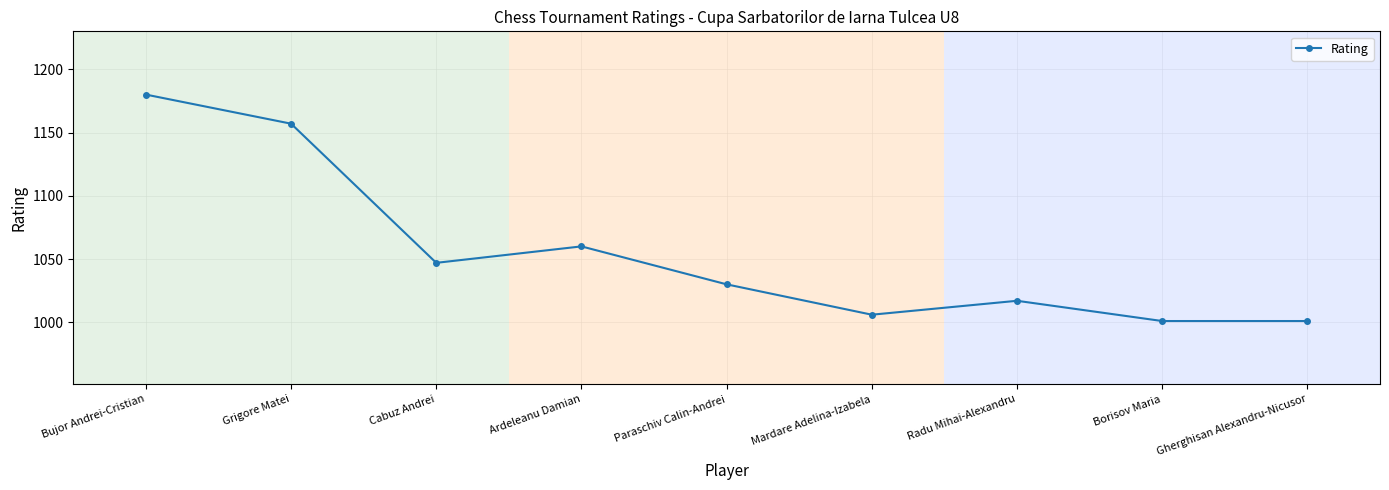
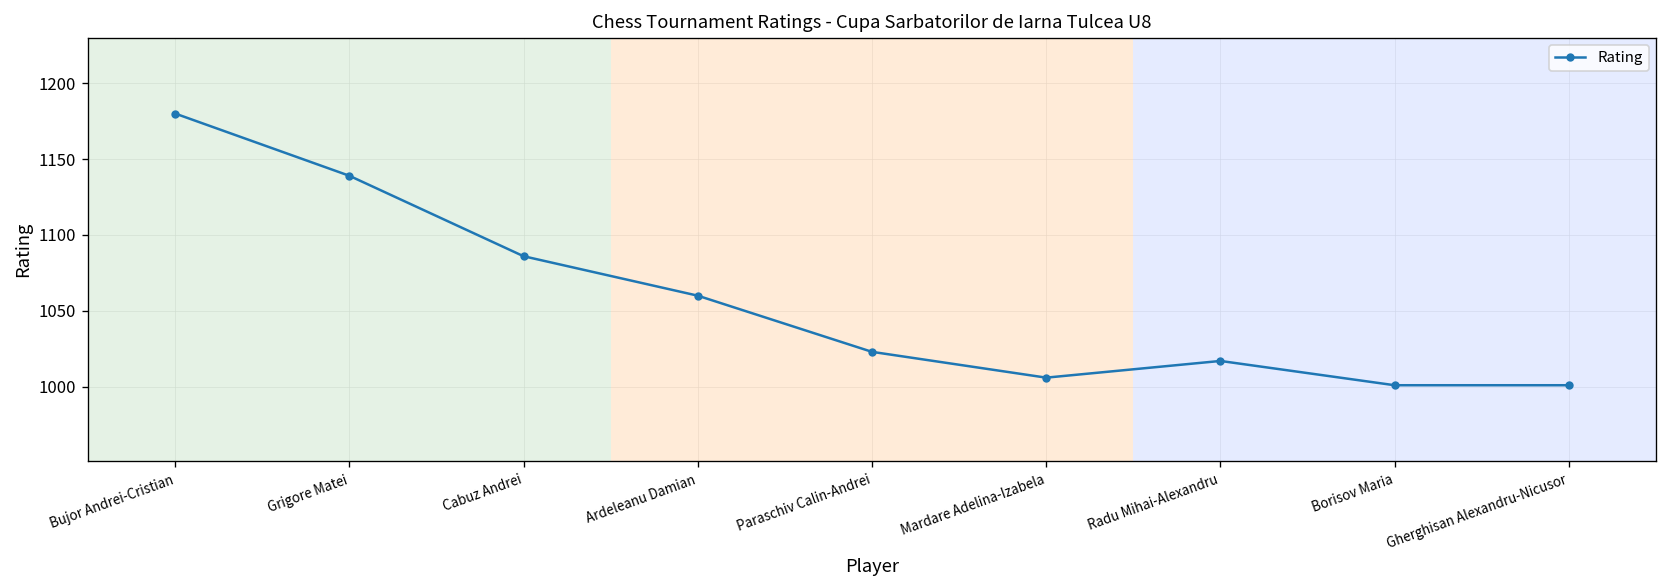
  {
    "Bujor Andrei-Cristian": 1180,
-   "Grigore Matei": 1157,
-   "Cabuz Andrei": 1047,
+   "Grigore Matei": 1139,
+   "Cabuz Andrei": 1086,
    "Ardeleanu Damian": 1060,
-   "Paraschiv Calin-Andrei": 1030,
+   "Paraschiv Calin-Andrei": 1023,
    "Mardare Adelina-Izabela": 1006,
    "Radu Mihai-Alexandru": 1017,
    "Borisov Maria": 1001,
    "Gherghisan Alexandru-Nicusor": 1001
  }
